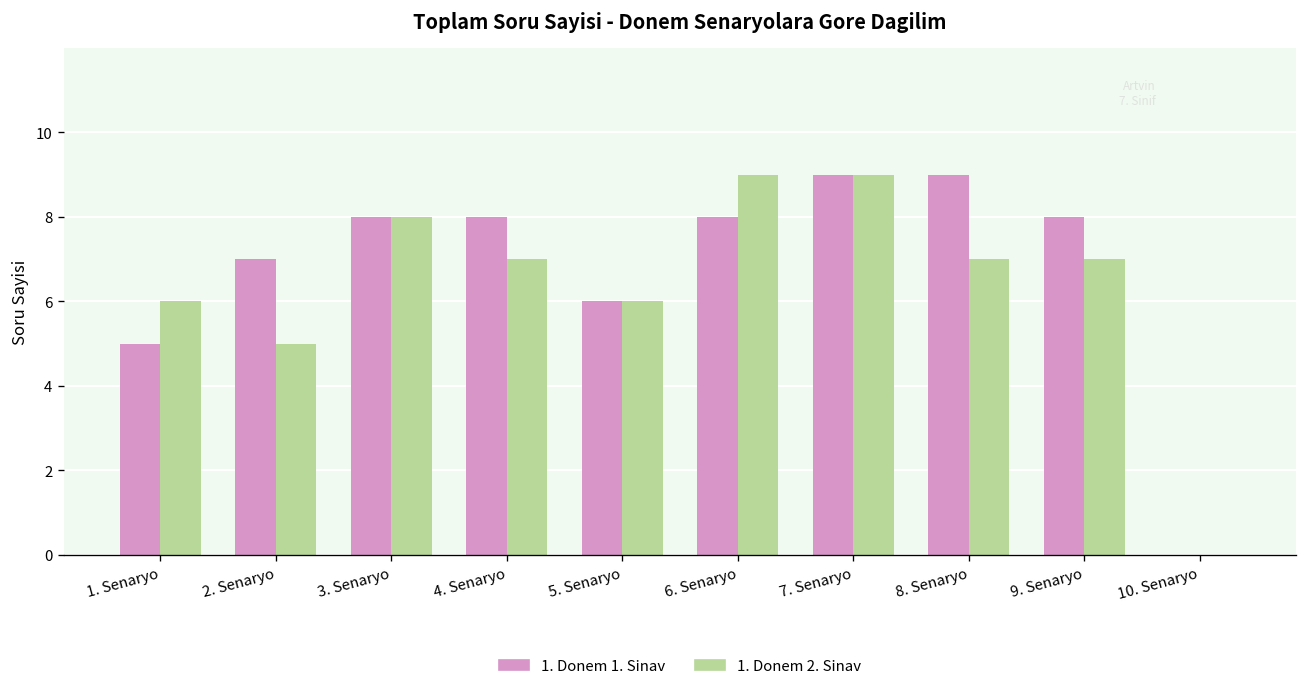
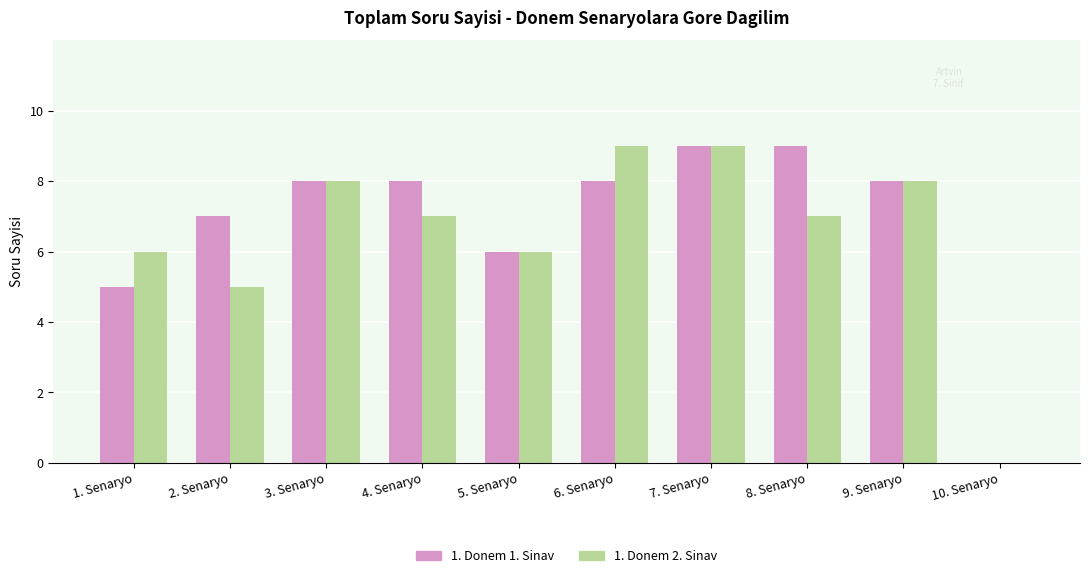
  {
    "1. Donem 1. Sinav": {
      "1. Senaryo": 5,
      "2. Senaryo": 7,
      "3. Senaryo": 8,
      "4. Senaryo": 8,
      "5. Senaryo": 6,
      "6. Senaryo": 8,
      "7. Senaryo": 9,
      "8. Senaryo": 9,
      "9. Senaryo": 8,
      "10. Senaryo": 0
    },
    "1. Donem 2. Sinav": {
      "1. Senaryo": 6,
      "2. Senaryo": 5,
      "3. Senaryo": 8,
      "4. Senaryo": 7,
      "5. Senaryo": 6,
      "6. Senaryo": 9,
      "7. Senaryo": 9,
      "8. Senaryo": 7,
-     "9. Senaryo": 7,
+     "9. Senaryo": 8,
      "10. Senaryo": 0
    }
  }
